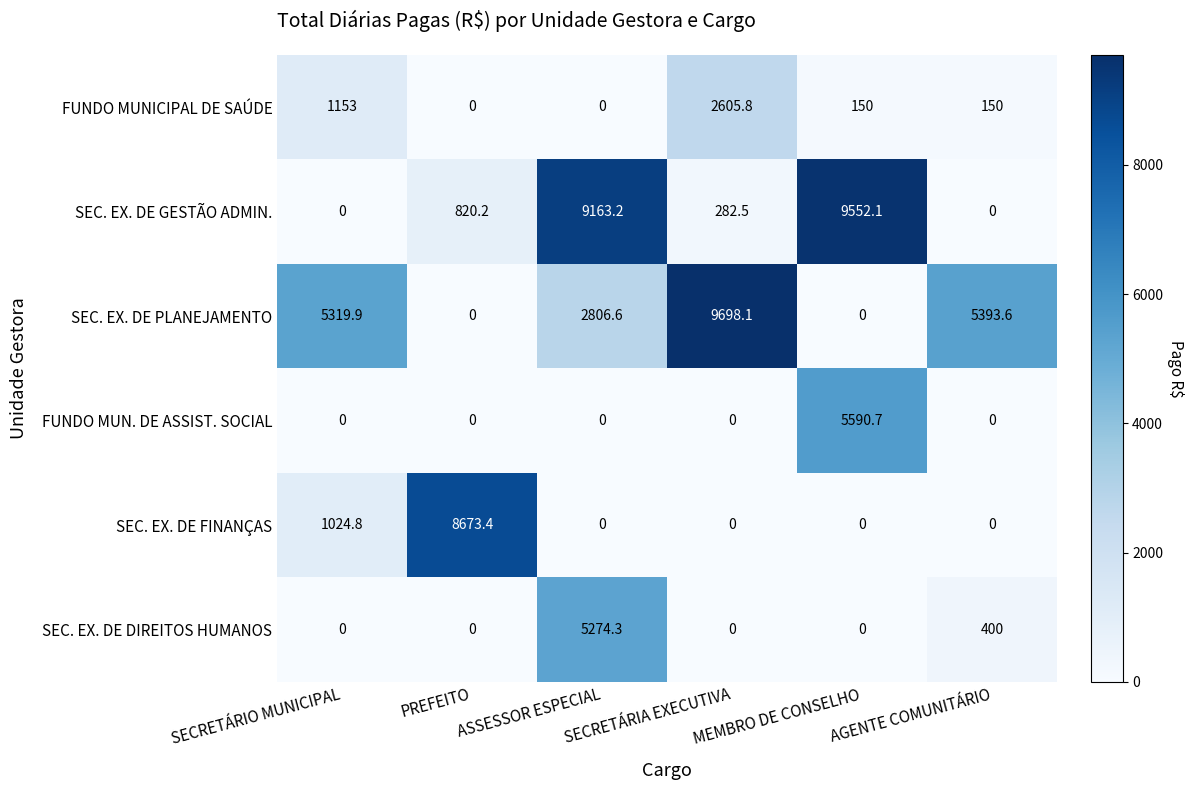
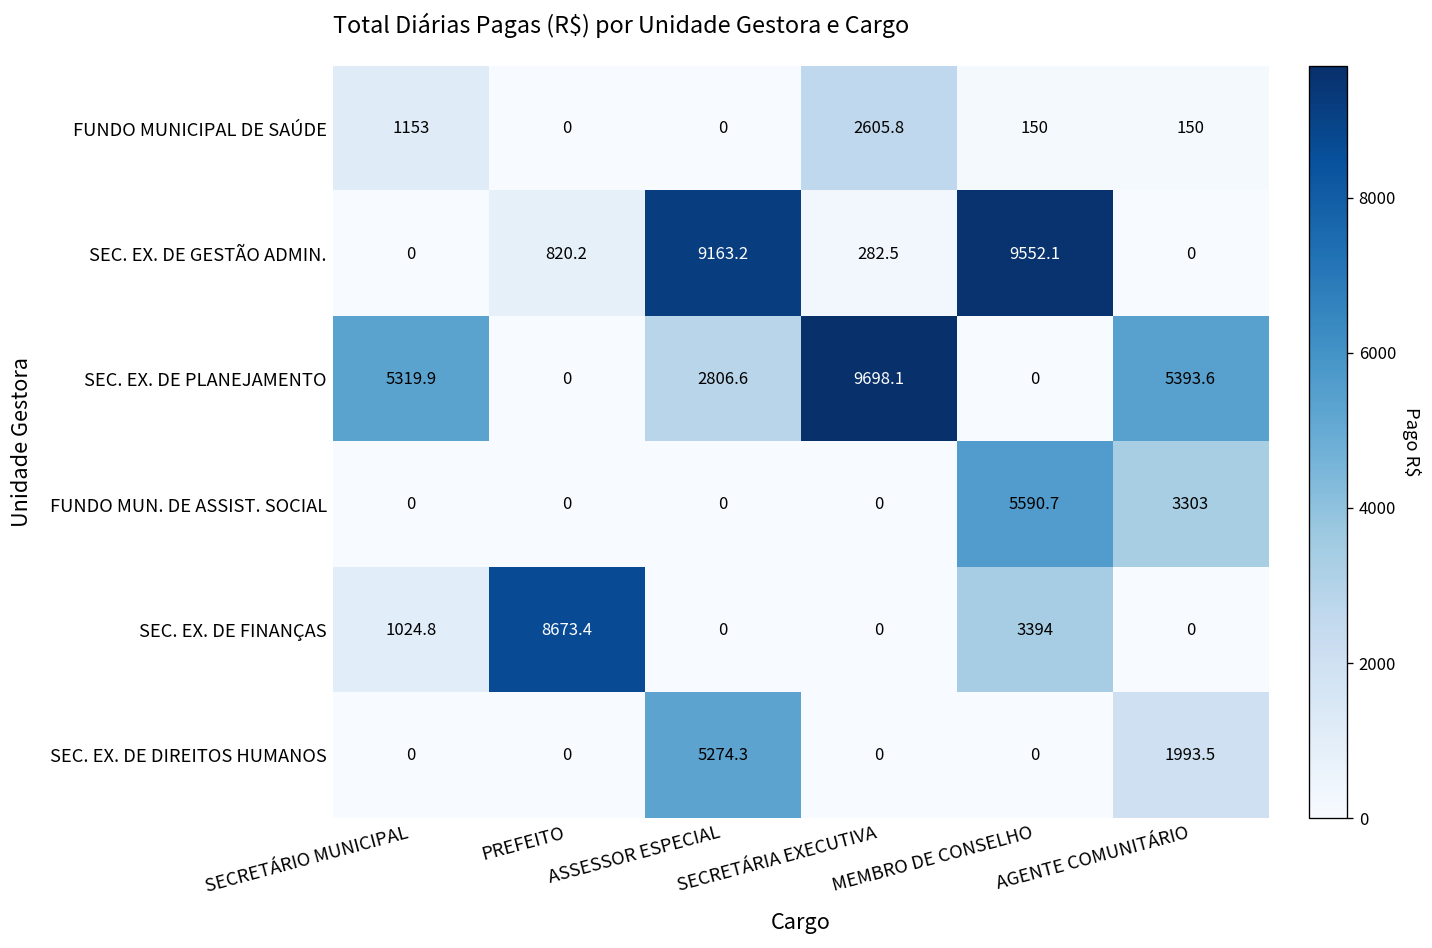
  {
    "FUNDO MUNICIPAL DE SAÚDE": {
      "SECRETÁRIO MUNICIPAL": 1153,
      "PREFEITO": 0,
      "ASSESSOR ESPECIAL": 0,
      "SECRETÁRIA EXECUTIVA": 2605.8,
      "MEMBRO DE CONSELHO": 150,
      "AGENTE COMUNITÁRIO": 150
    },
    "SEC. EX. DE GESTÃO ADMIN.": {
      "SECRETÁRIO MUNICIPAL": 0,
      "PREFEITO": 820.2,
      "ASSESSOR ESPECIAL": 9163.2,
      "SECRETÁRIA EXECUTIVA": 282.5,
      "MEMBRO DE CONSELHO": 9552.1,
      "AGENTE COMUNITÁRIO": 0
    },
    "SEC. EX. DE PLANEJAMENTO": {
      "SECRETÁRIO MUNICIPAL": 5319.9,
      "PREFEITO": 0,
      "ASSESSOR ESPECIAL": 2806.6,
      "SECRETÁRIA EXECUTIVA": 9698.1,
      "MEMBRO DE CONSELHO": 0,
      "AGENTE COMUNITÁRIO": 5393.6
    },
    "FUNDO MUN. DE ASSIST. SOCIAL": {
      "SECRETÁRIO MUNICIPAL": 0,
      "PREFEITO": 0,
      "ASSESSOR ESPECIAL": 0,
      "SECRETÁRIA EXECUTIVA": 0,
      "MEMBRO DE CONSELHO": 5590.7,
-     "AGENTE COMUNITÁRIO": 0
+     "AGENTE COMUNITÁRIO": 3303
    },
    "SEC. EX. DE FINANÇAS": {
      "SECRETÁRIO MUNICIPAL": 1024.8,
      "PREFEITO": 8673.4,
      "ASSESSOR ESPECIAL": 0,
      "SECRETÁRIA EXECUTIVA": 0,
-     "MEMBRO DE CONSELHO": 0,
+     "MEMBRO DE CONSELHO": 3394,
      "AGENTE COMUNITÁRIO": 0
    },
    "SEC. EX. DE DIREITOS HUMANOS": {
      "SECRETÁRIO MUNICIPAL": 0,
      "PREFEITO": 0,
      "ASSESSOR ESPECIAL": 5274.3,
      "SECRETÁRIA EXECUTIVA": 0,
      "MEMBRO DE CONSELHO": 0,
-     "AGENTE COMUNITÁRIO": 400
+     "AGENTE COMUNITÁRIO": 1993.5
    }
  }
